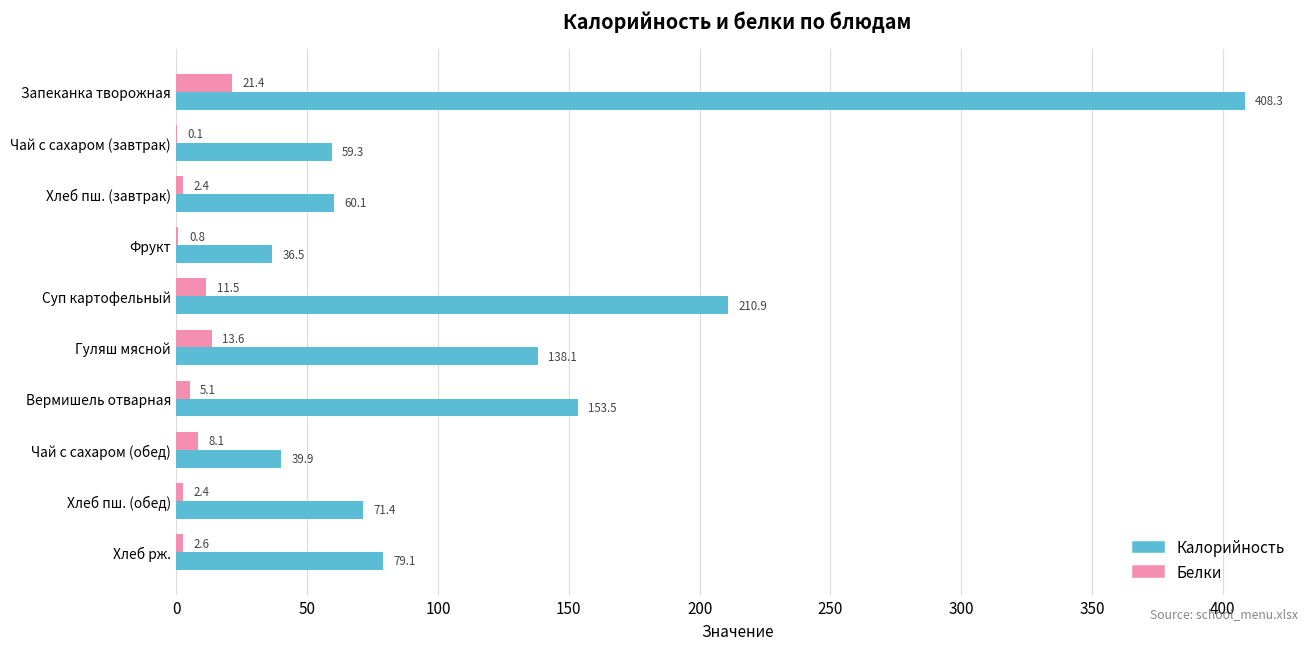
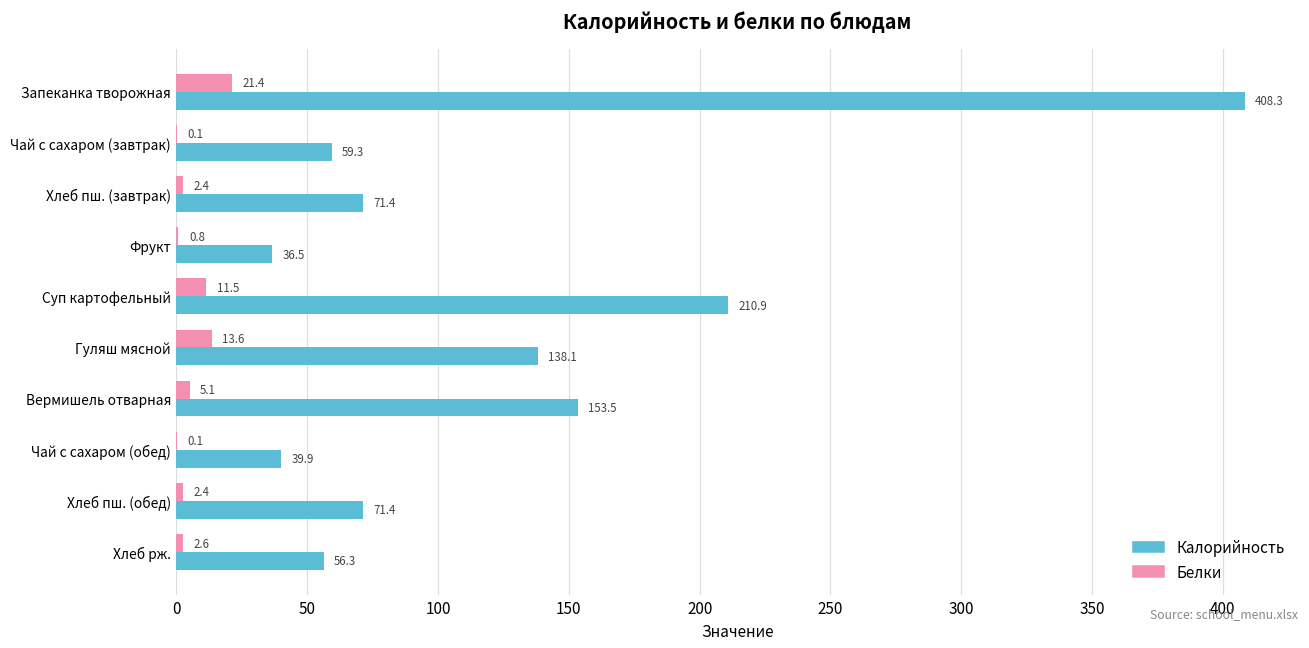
  {
    "Калорийность": {
      "Запеканка творожная": 408.3,
      "Чай с сахаром (завтрак)": 59.3,
-     "Хлеб пш. (завтрак)": 60.1,
+     "Хлеб пш. (завтрак)": 71.4,
      "Фрукт": 36.5,
      "Суп картофельный": 210.9,
      "Гуляш мясной": 138.1,
      "Вермишель отварная": 153.5,
      "Чай с сахаром (обед)": 39.9,
      "Хлеб пш. (обед)": 71.4,
-     "Хлеб рж.": 79.1
+     "Хлеб рж.": 56.3
    },
    "Белки": {
      "Запеканка творожная": 21.4,
      "Чай с сахаром (завтрак)": 0.1,
      "Хлеб пш. (завтрак)": 2.4,
      "Фрукт": 0.8,
      "Суп картофельный": 11.5,
      "Гуляш мясной": 13.6,
      "Вермишель отварная": 5.1,
-     "Чай с сахаром (обед)": 8.1,
+     "Чай с сахаром (обед)": 0.1,
      "Хлеб пш. (обед)": 2.4,
      "Хлеб рж.": 2.6
    }
  }
